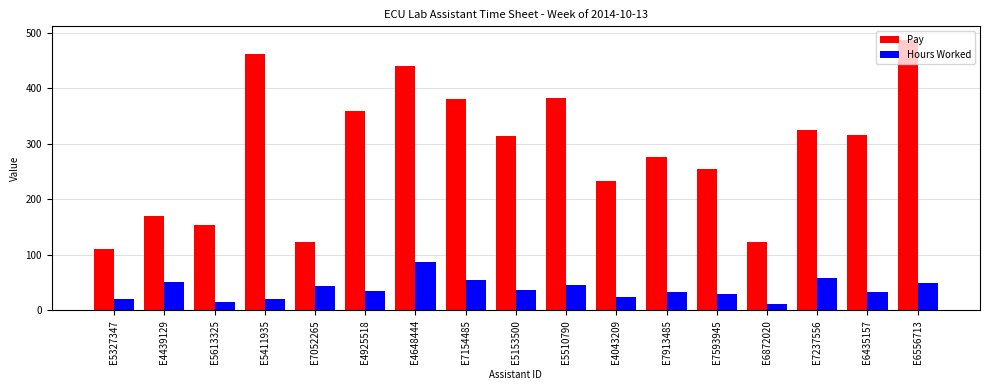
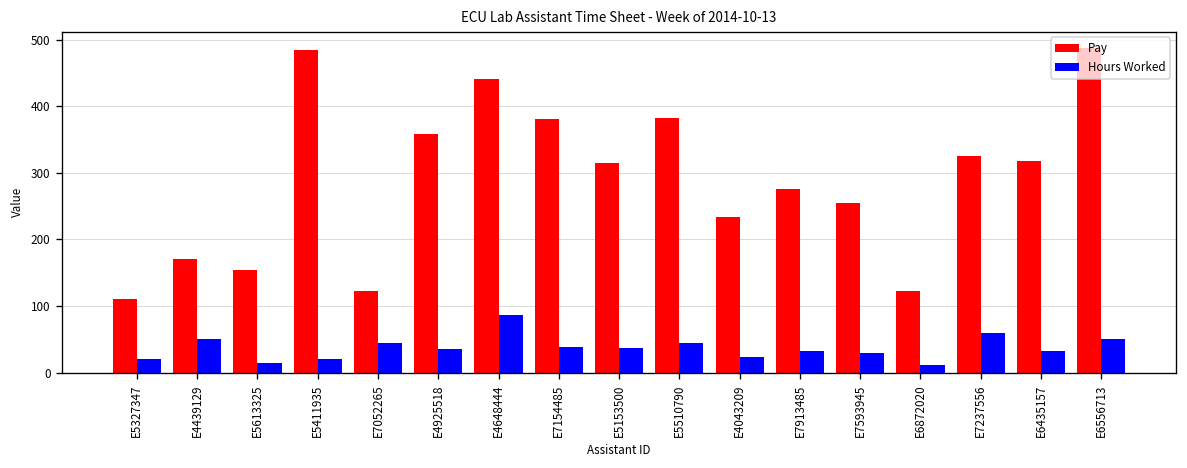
  {
    "Pay": {
      "E5327347": 110,
      "E4439129": 170,
      "E5613325": 150,
-     "E5411935": 460,
+     "E5411935": 480,
      "E7052265": 120,
      "E4925518": 360,
      "E4648444": 440,
      "E7154485": 380,
      "E5153500": 310,
      "E5510790": 380,
      "E4043209": 230,
      "E7913485": 280,
      "E7593945": 260,
      "E6872020": 120,
      "E7237556": 330,
      "E6435157": 320
    },
    "Hours Worked": {
      "E5327347": 20,
      "E4439129": 50,
      "E5613325": 20,
      "E5411935": 20,
      "E7052265": 40,
      "E4925518": 40,
      "E4648444": 90,
-     "E7154485": 50,
+     "E7154485": 40,
      "E5153500": 40,
      "E5510790": 50,
      "E4043209": 20,
      "E7913485": 30,
      "E7593945": 30,
      "E6872020": 10,
      "E7237556": 60,
      "E6435157": 30,
      "E6556713": 50
    }
  }
